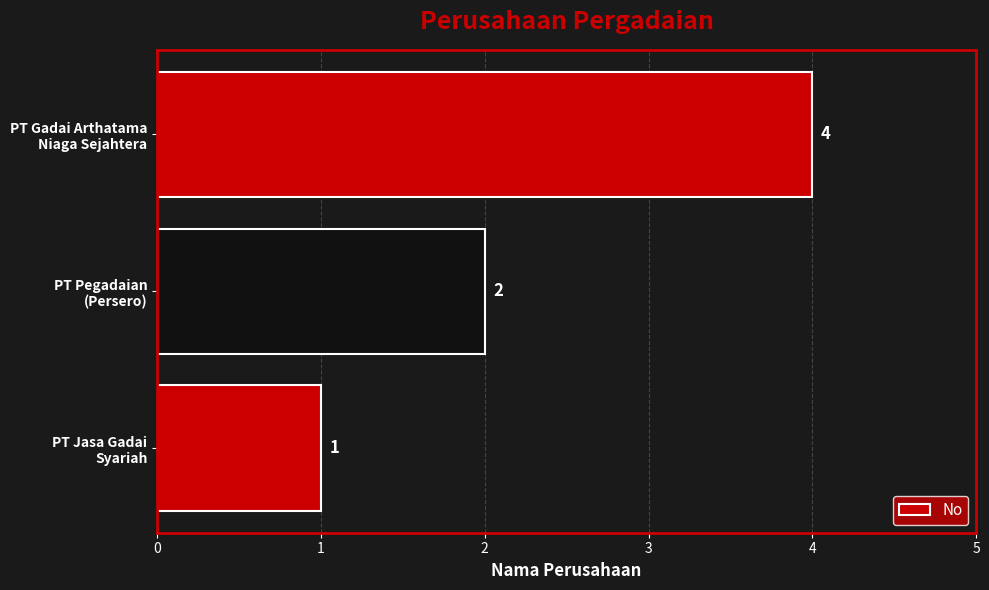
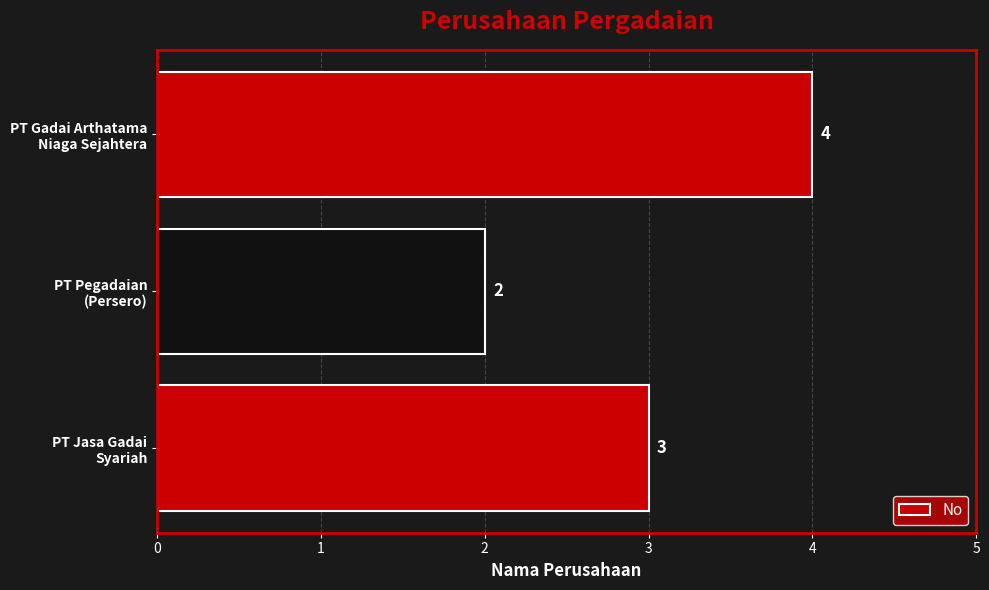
  {
    "PT Gadai Arthatama Niaga Sejahtera": 4,
    "PT Pegadaian (Persero)": 2,
-   "PT Jasa Gadai Syariah": 1
+   "PT Jasa Gadai Syariah": 3
  }
